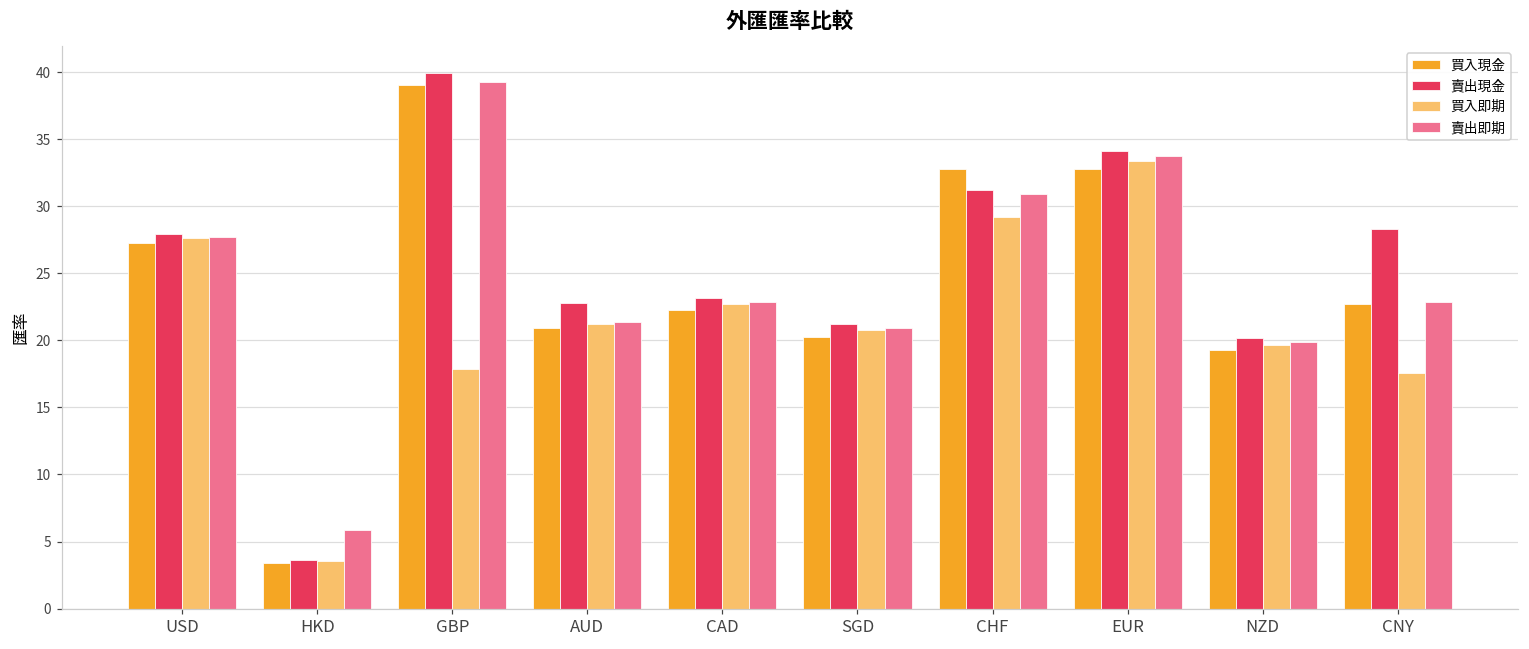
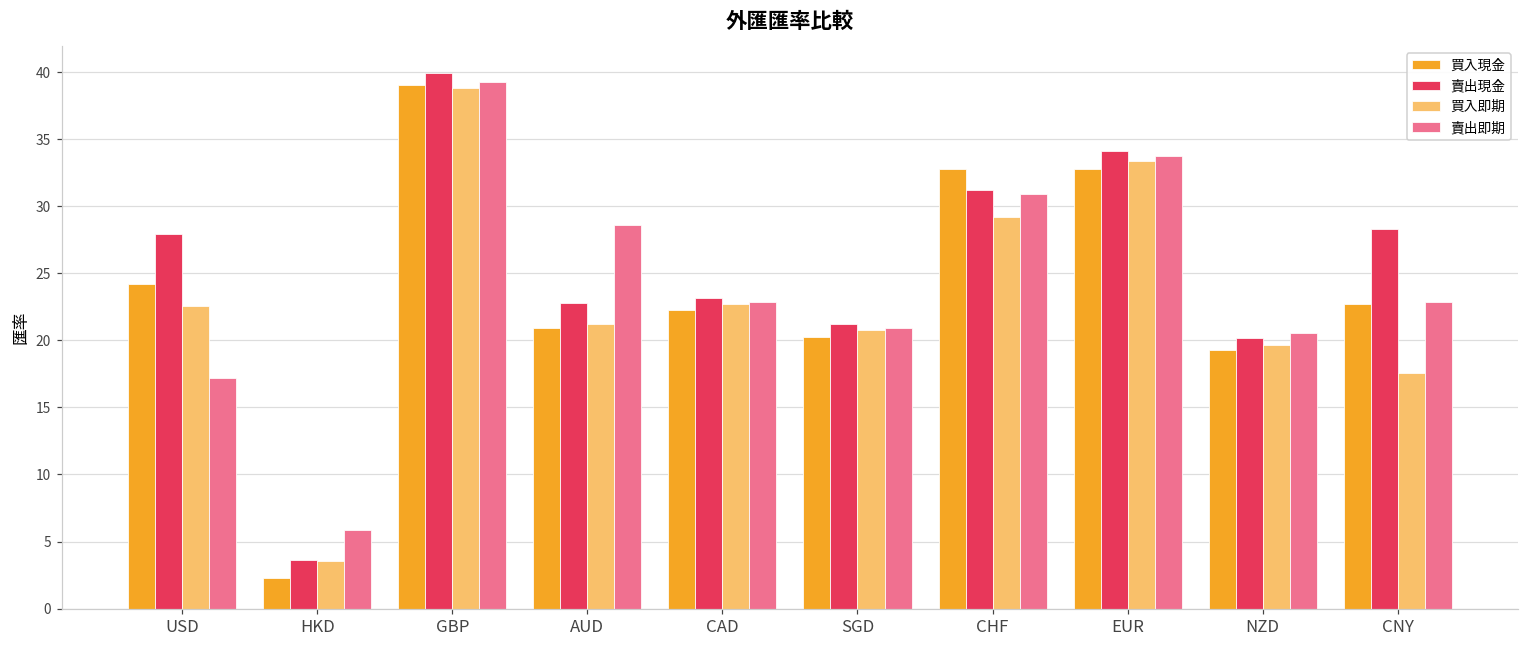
  {
    "買入現金": {
-     "USD": 27.2,
-     "HKD": 3.4,
+     "USD": 24.2,
+     "HKD": 2.3,
      "GBP": 39.0,
      "AUD": 20.9,
      "CAD": 22.3,
      "SGD": 20.3,
      "CHF": 32.8,
      "EUR": 32.8,
      "NZD": 19.3,
      "CNY": 22.7
    },
    "賣出現金": {
      "USD": 27.9,
      "HKD": 3.6,
      "GBP": 40.0,
      "AUD": 22.8,
      "CAD": 23.2,
      "SGD": 21.2,
      "CHF": 31.2,
      "EUR": 34.1,
      "NZD": 20.1,
      "CNY": 28.3
    },
    "買入即期": {
-     "USD": 27.6,
+     "USD": 22.5,
      "HKD": 3.5,
-     "GBP": 17.8,
+     "GBP": 38.8,
      "AUD": 21.2,
      "CAD": 22.7,
      "SGD": 20.8,
      "CHF": 29.2,
      "EUR": 33.4,
      "NZD": 19.7,
      "CNY": 17.6
    },
    "賣出即期": {
-     "USD": 27.7,
+     "USD": 17.2,
      "HKD": 5.8,
      "GBP": 39.2,
-     "AUD": 21.4,
+     "AUD": 28.6,
      "CAD": 22.9,
      "SGD": 21.0,
      "CHF": 30.9,
      "EUR": 33.8,
-     "NZD": 19.9,
+     "NZD": 20.6,
      "CNY": 22.9
    }
  }
